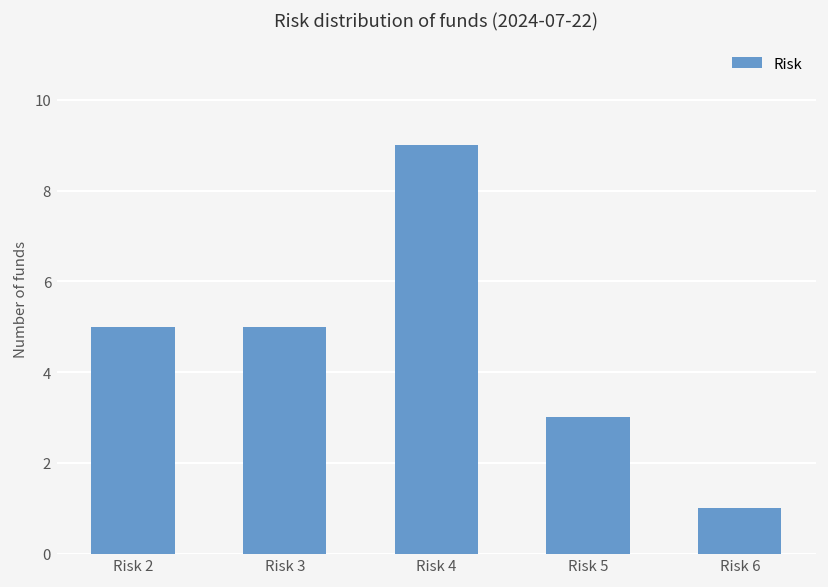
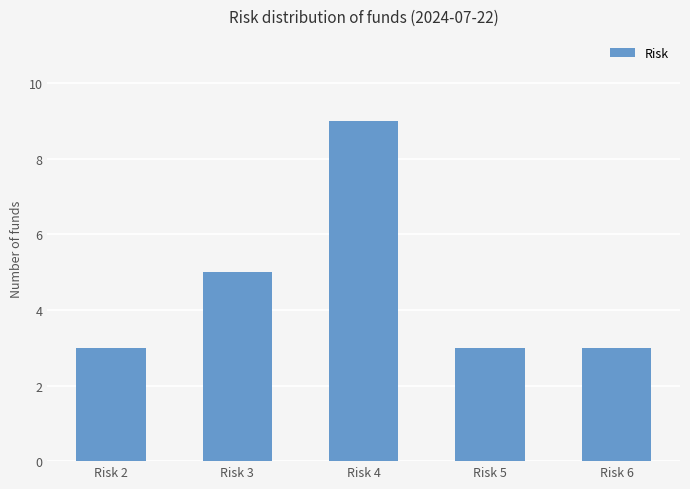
  {
-   "Risk 2": 5,
+   "Risk 2": 3,
    "Risk 3": 5,
    "Risk 4": 9,
    "Risk 5": 3,
-   "Risk 6": 1
+   "Risk 6": 3
  }
